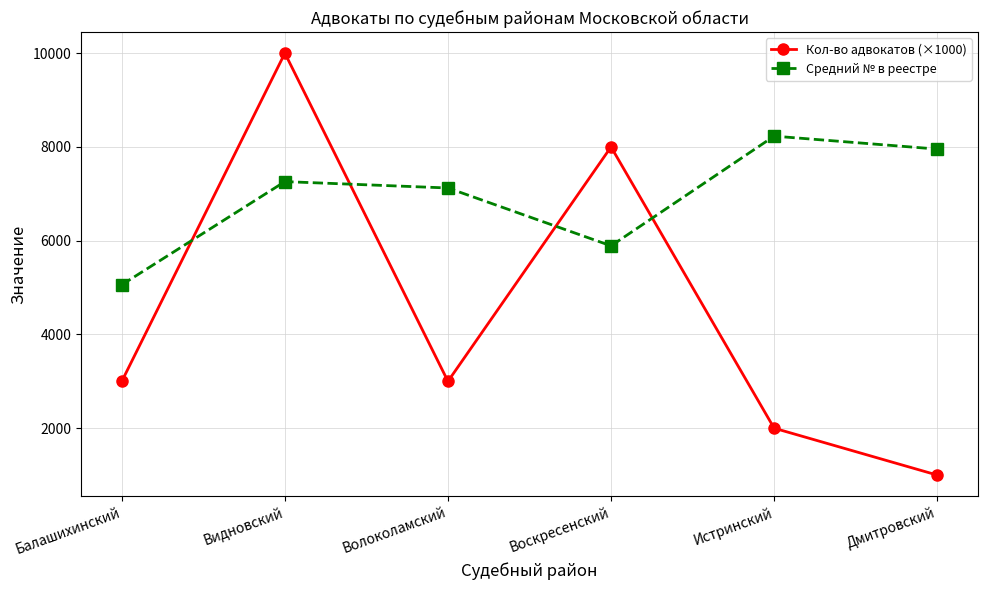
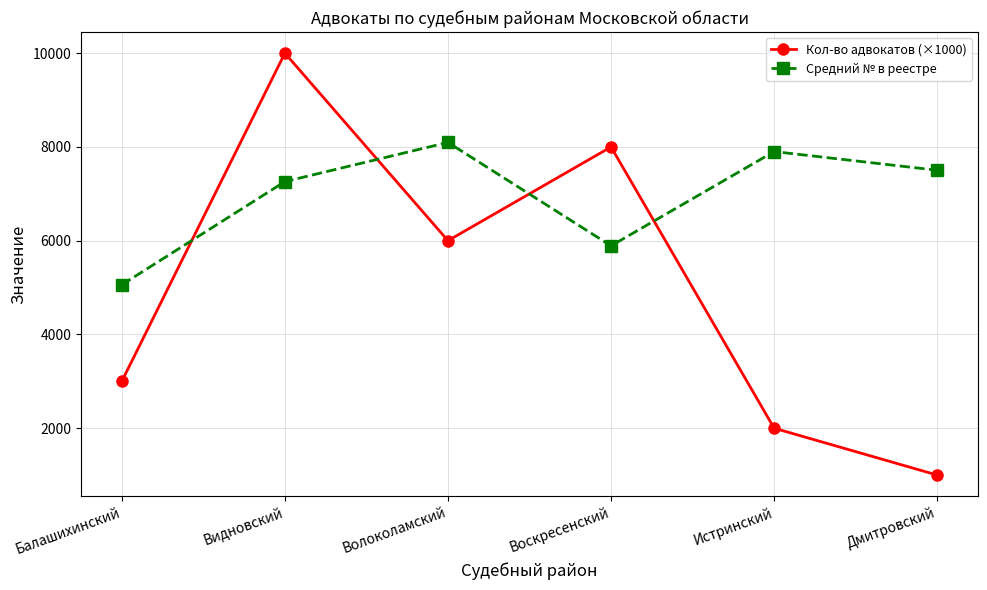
  {
    "Кол-во адвокатов (×1000)": {
      "Балашихинский": 3000,
      "Видновский": 10000,
-     "Волоколамский": 3000,
+     "Волоколамский": 6000,
      "Воскресенский": 8000,
      "Истринский": 2000,
      "Дмитровский": 1000
    },
    "Средний № в реестре": {
      "Балашихинский": 5100,
      "Видновский": 7300,
-     "Волоколамский": 7100,
+     "Волоколамский": 8100,
      "Воскресенский": 5900,
-     "Истринский": 8200,
-     "Дмитровский": 8000
+     "Истринский": 7900,
+     "Дмитровский": 7500
    }
  }
